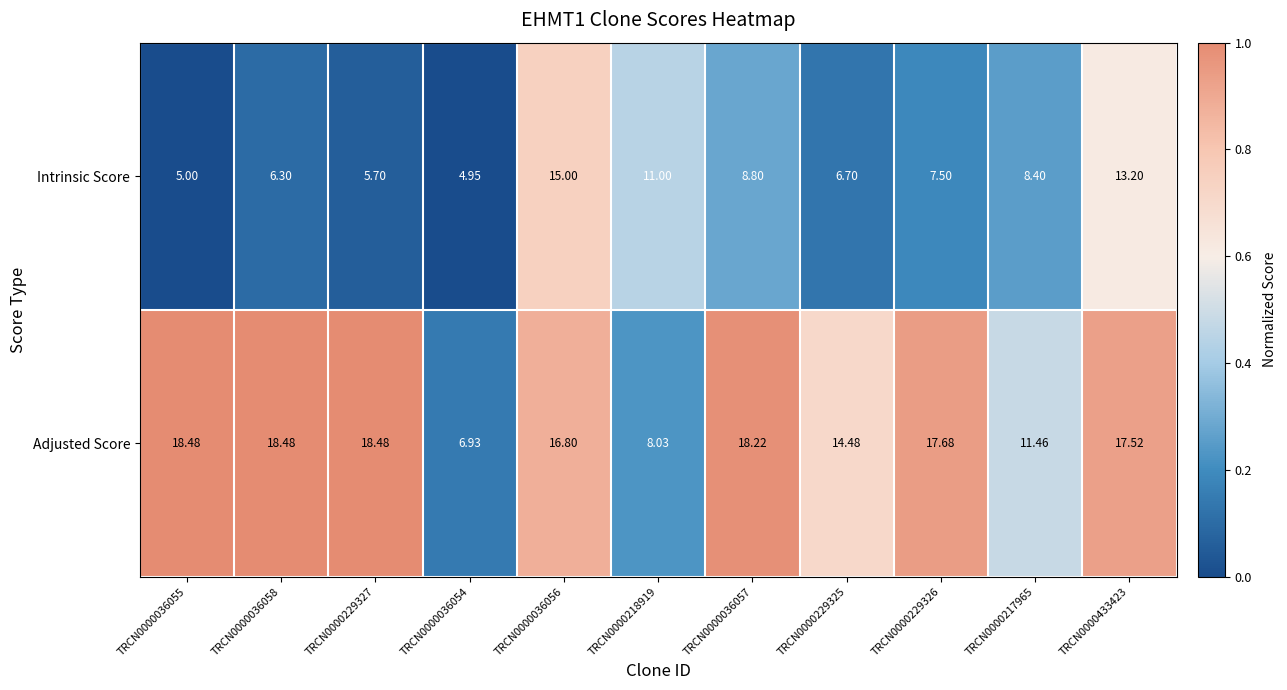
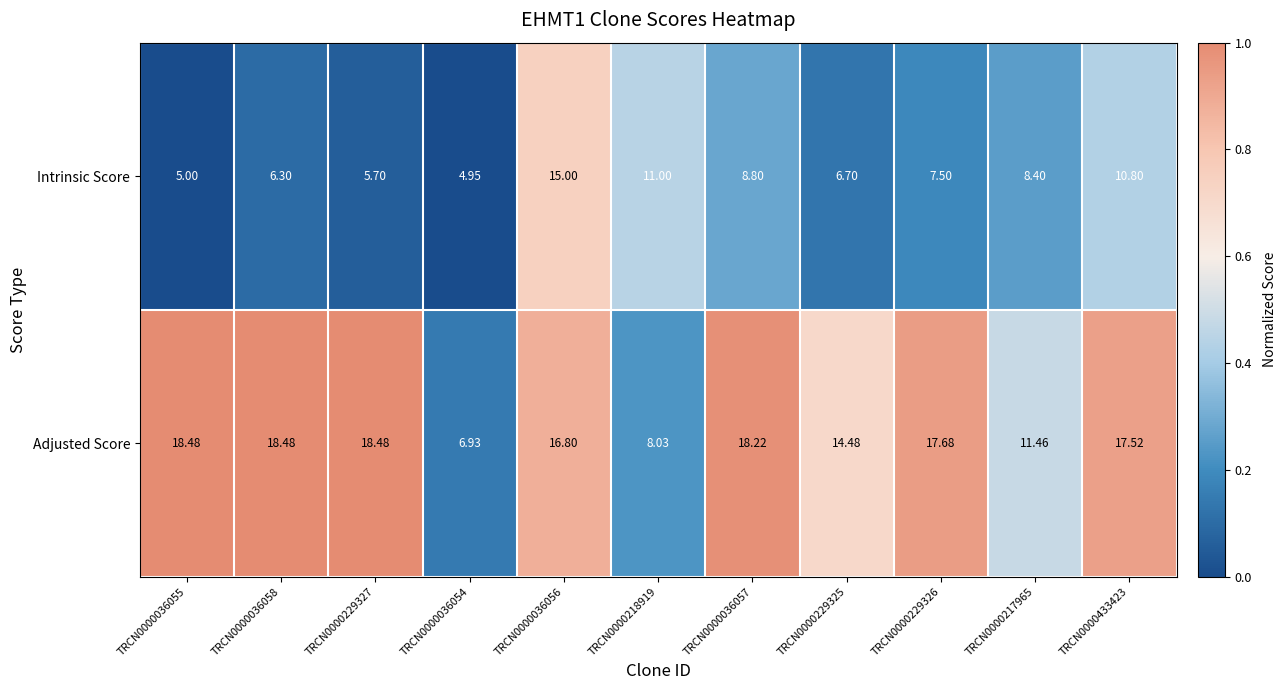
  {
    "Intrinsic Score": {
      "TRCN0000036055": 5.00,
      "TRCN0000036058": 6.30,
      "TRCN0000229327": 5.70,
      "TRCN0000036054": 4.95,
      "TRCN0000036056": 15.00,
      "TRCN0000218919": 11.00,
      "TRCN0000036057": 8.80,
      "TRCN0000229325": 6.70,
      "TRCN0000229326": 7.50,
      "TRCN0000217965": 8.40,
-     "TRCN0000433423": 13.20
+     "TRCN0000433423": 10.80
    },
    "Adjusted Score": {
      "TRCN0000036055": 18.48,
      "TRCN0000036058": 18.48,
      "TRCN0000229327": 18.48,
      "TRCN0000036054": 6.93,
      "TRCN0000036056": 16.80,
      "TRCN0000218919": 8.03,
      "TRCN0000036057": 18.22,
      "TRCN0000229325": 14.48,
      "TRCN0000229326": 17.68,
      "TRCN0000217965": 11.46,
      "TRCN0000433423": 17.52
    }
  }
